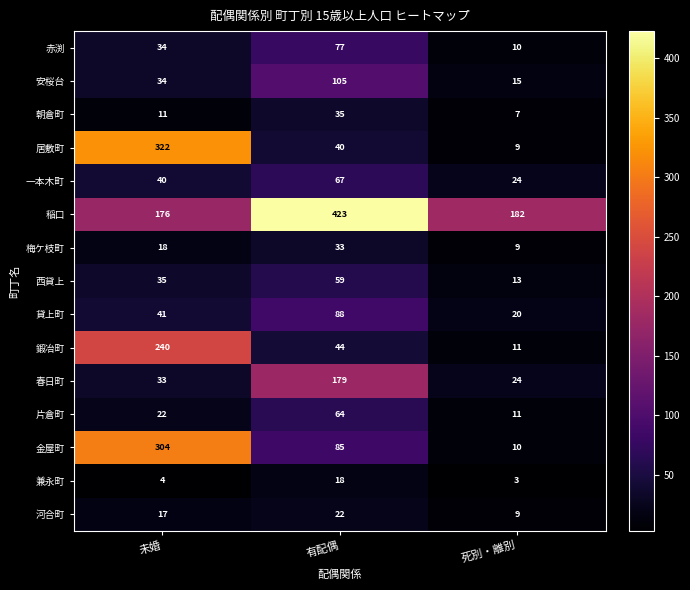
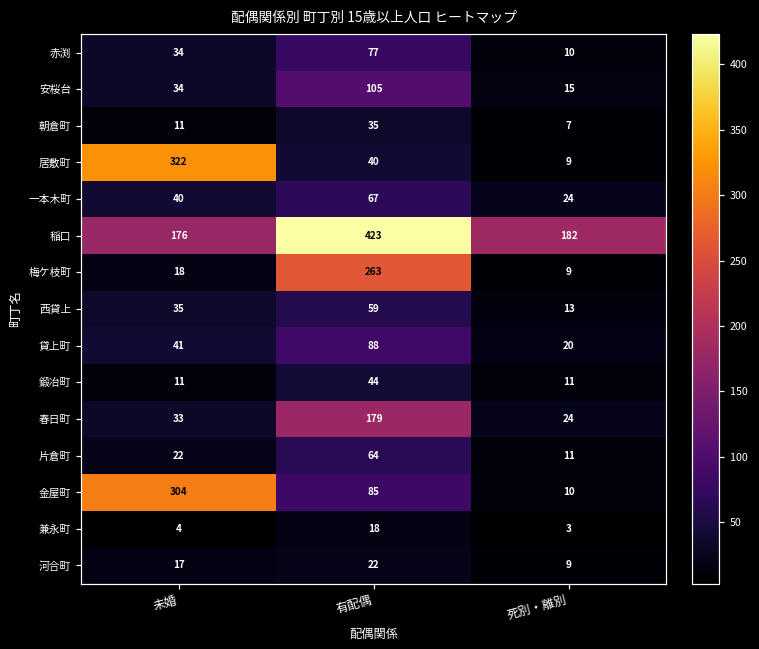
  {
    "赤渕": {
      "未婚": 34,
      "有配偶": 77,
      "死別・離別": 10
    },
    "安桜台": {
      "未婚": 34,
      "有配偶": 105,
      "死別・離別": 15
    },
    "朝倉町": {
      "未婚": 11,
      "有配偶": 35,
      "死別・離別": 7
    },
    "居敷町": {
      "未婚": 322,
      "有配偶": 40,
      "死別・離別": 9
    },
    "一本木町": {
      "未婚": 40,
      "有配偶": 67,
      "死別・離別": 24
    },
    "稲口": {
      "未婚": 176,
      "有配偶": 423,
      "死別・離別": 182
    },
    "梅ケ枝町": {
      "未婚": 18,
-     "有配偶": 33,
+     "有配偶": 263,
      "死別・離別": 9
    },
    "西貸上": {
      "未婚": 35,
      "有配偶": 59,
      "死別・離別": 13
    },
    "貸上町": {
      "未婚": 41,
      "有配偶": 88,
      "死別・離別": 20
    },
    "鍛冶町": {
-     "未婚": 240,
+     "未婚": 11,
      "有配偶": 44,
      "死別・離別": 11
    },
    "春日町": {
      "未婚": 33,
      "有配偶": 179,
      "死別・離別": 24
    },
    "片倉町": {
      "未婚": 22,
      "有配偶": 64,
      "死別・離別": 11
    },
    "金屋町": {
      "未婚": 304,
      "有配偶": 85,
      "死別・離別": 10
    },
    "兼永町": {
      "未婚": 4,
      "有配偶": 18,
      "死別・離別": 3
    },
    "河合町": {
      "未婚": 17,
      "有配偶": 22,
      "死別・離別": 9
    }
  }
